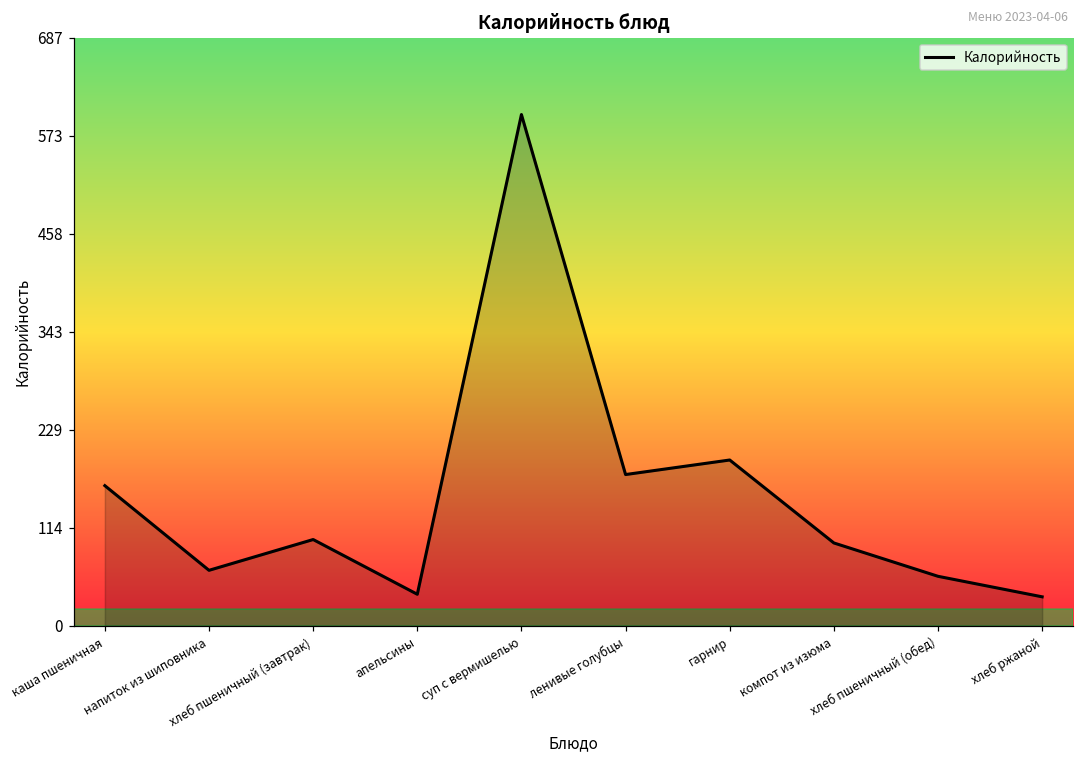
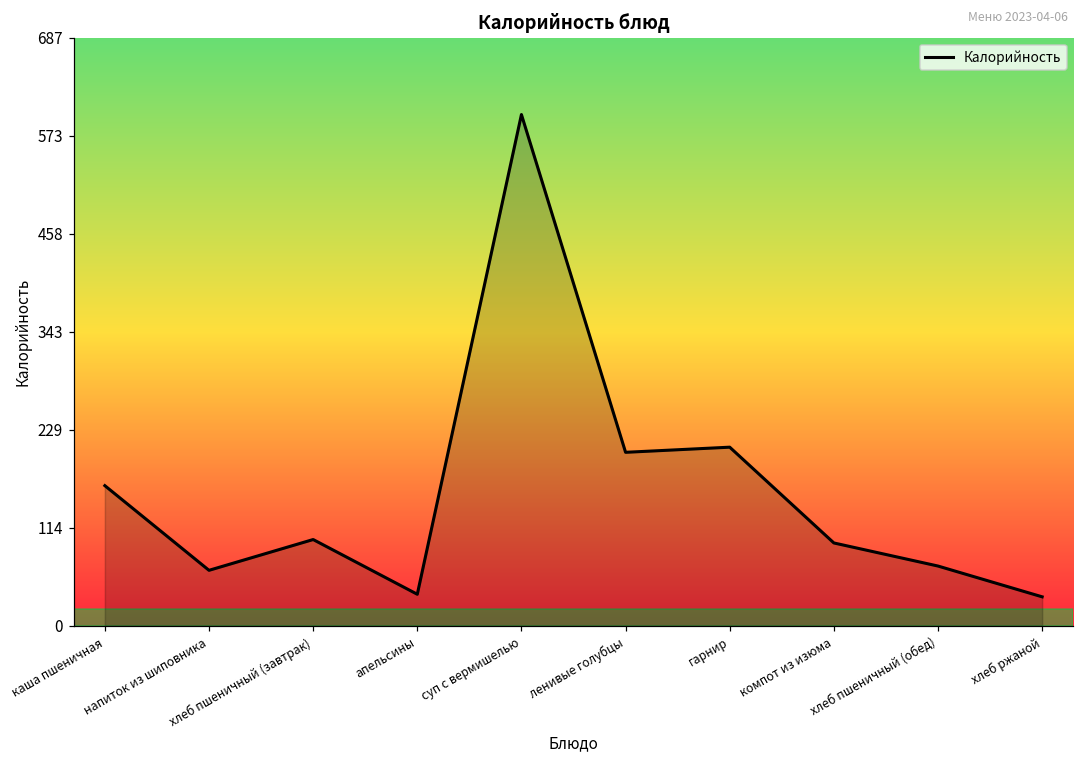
  {
    "каша пшеничная": 160,
    "напиток из шиповника": 70,
    "хлеб пшеничный (завтрак)": 100,
    "апельсины": 40,
    "суп с вермишелью": 600,
-   "ленивые голубцы": 180,
-   "гарнир": 190,
+   "ленивые голубцы": 200,
+   "гарнир": 210,
    "компот из изюма": 100,
-   "хлеб пшеничный (обед)": 60,
+   "хлеб пшеничный (обед)": 70,
    "хлеб ржаной": 30
  }
